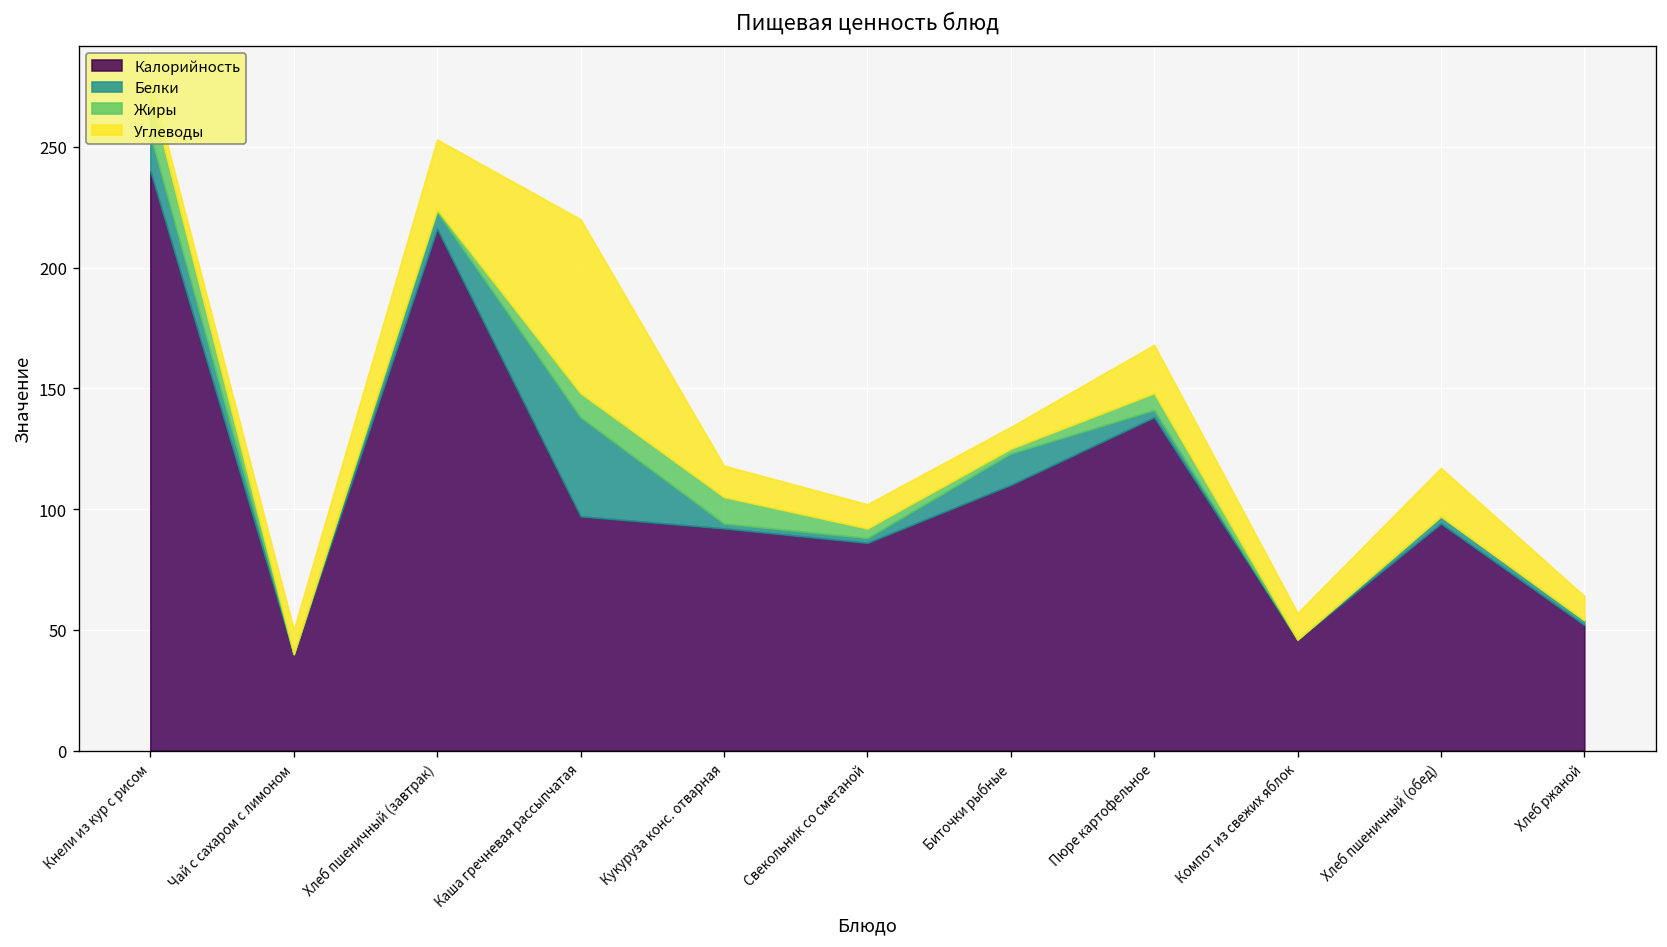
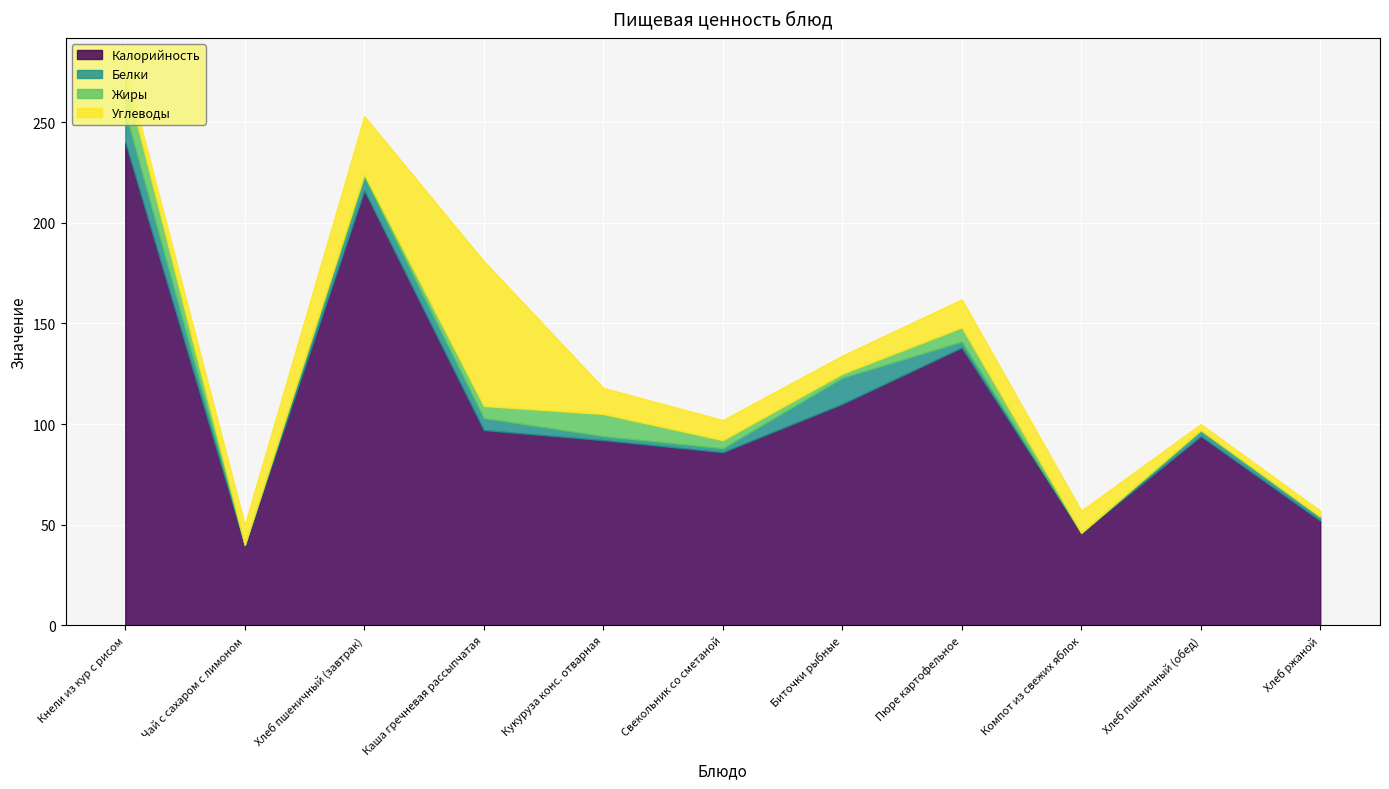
  {
    "Калорийность": {
      "Кнели из кур с рисом": 240,
      "Хлеб пшеничный (завтрак)": 216,
      "Каша гречневая рассыпчатая": 97,
      "Кукуруза конс. отварная": 92,
      "Свекольник со сметаной": 86,
      "Биточки рыбные": 110,
      "Пюре картофельное": 138,
      "Хлеб пшеничный (обед)": 94,
      "Хлеб ржаной": 52
    },
    "Белки": {
-     "Каша гречневая рассыпчатая": 41,
+     "Каша гречневая рассыпчатая": 6,
      "Кукуруза конс. отварная": 2,
      "Свекольник со сметаной": 2,
      "Биточки рыбные": 13,
      "Пюре картофельное": 3
    },
    "Жиры": {
-     "Каша гречневая рассыпчатая": 10,
+     "Каша гречневая рассыпчатая": 6,
      "Кукуруза конс. отварная": 11,
      "Свекольник со сметаной": 4,
      "Биточки рыбные": 2,
      "Пюре картофельное": 7
    },
    "Углеводы": {
      "Чай с сахаром с лимоном": 10,
      "Хлеб пшеничный (завтрак)": 29,
      "Каша гречневая рассыпчатая": 72,
      "Кукуруза конс. отварная": 13,
      "Свекольник со сметаной": 10,
      "Биточки рыбные": 9,
-     "Пюре картофельное": 20,
+     "Пюре картофельное": 14,
      "Компот из свежих яблок": 11,
-     "Хлеб пшеничный (обед)": 20,
-     "Хлеб ржаной": 10
+     "Хлеб пшеничный (обед)": 3,
+     "Хлеб ржаной": 3
    }
  }
